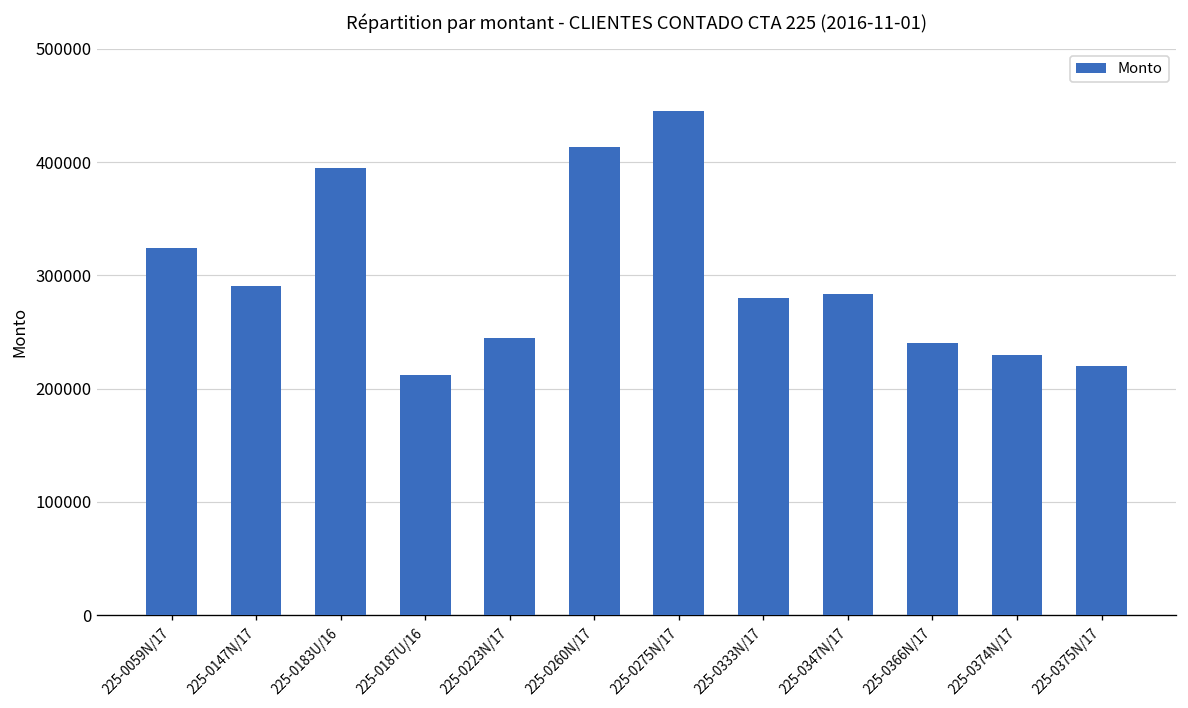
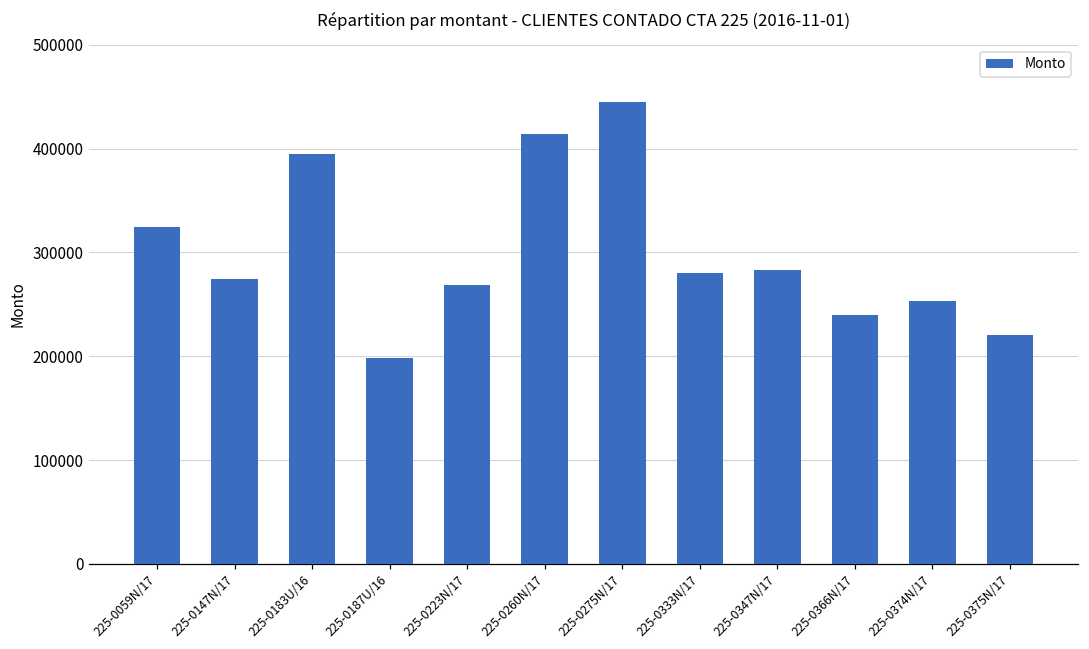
  {
    "225-0059N/17": 320000,
-   "225-0147N/17": 290000,
+   "225-0147N/17": 270000,
    "225-0183U/16": 400000,
-   "225-0187U/16": 210000,
-   "225-0223N/17": 240000,
+   "225-0187U/16": 200000,
+   "225-0223N/17": 270000,
    "225-0260N/17": 410000,
    "225-0275N/17": 450000,
    "225-0333N/17": 280000,
    "225-0347N/17": 280000,
    "225-0366N/17": 240000,
-   "225-0374N/17": 230000,
+   "225-0374N/17": 250000,
    "225-0375N/17": 220000
  }
